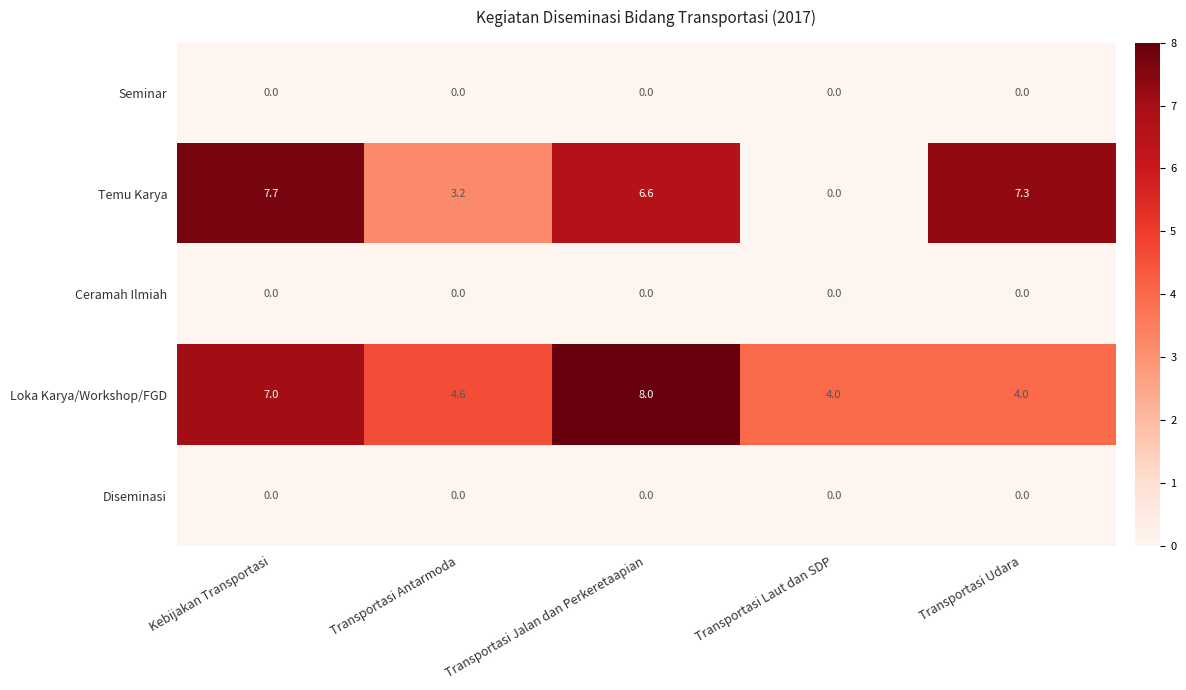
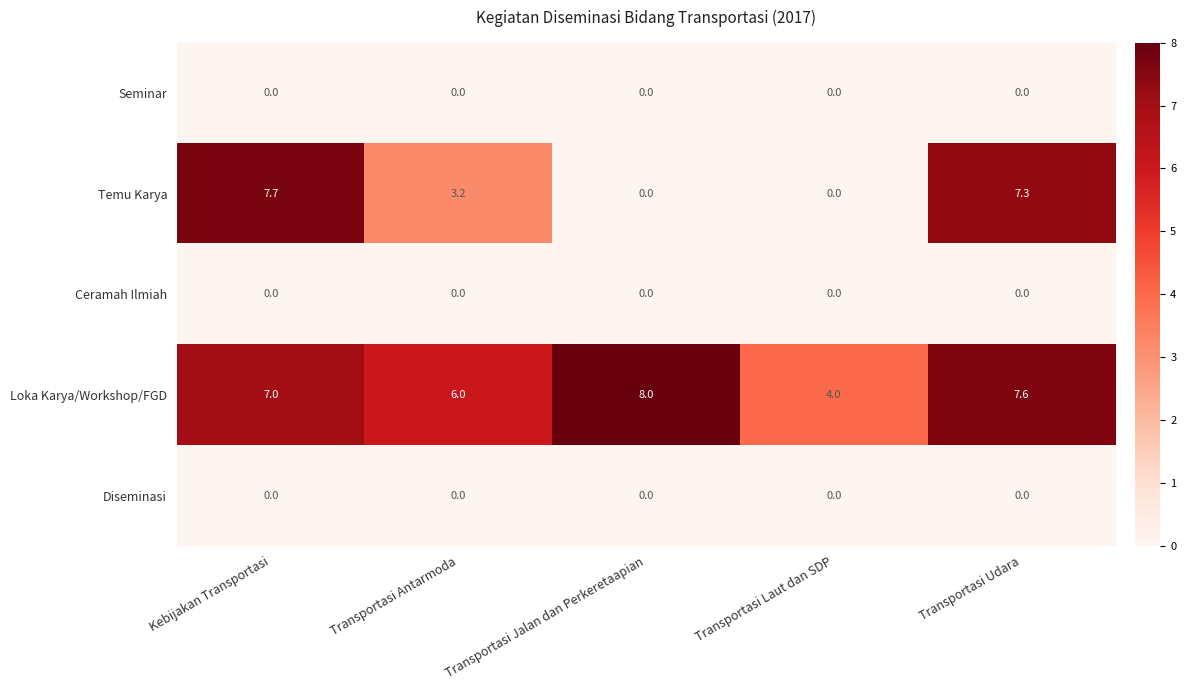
  {
    "Seminar": {
      "Kebijakan Transportasi": 0.0,
      "Transportasi Antarmoda": 0.0,
      "Transportasi Jalan dan Perkeretaapian": 0.0,
      "Transportasi Laut dan SDP": 0.0,
      "Transportasi Udara": 0.0
    },
    "Temu Karya": {
      "Kebijakan Transportasi": 7.7,
      "Transportasi Antarmoda": 3.2,
-     "Transportasi Jalan dan Perkeretaapian": 6.6,
+     "Transportasi Jalan dan Perkeretaapian": 0.0,
      "Transportasi Laut dan SDP": 0.0,
      "Transportasi Udara": 7.3
    },
    "Ceramah Ilmiah": {
      "Kebijakan Transportasi": 0.0,
      "Transportasi Antarmoda": 0.0,
      "Transportasi Jalan dan Perkeretaapian": 0.0,
      "Transportasi Laut dan SDP": 0.0,
      "Transportasi Udara": 0.0
    },
    "Loka Karya/Workshop/FGD": {
      "Kebijakan Transportasi": 7.0,
-     "Transportasi Antarmoda": 4.6,
+     "Transportasi Antarmoda": 6.0,
      "Transportasi Jalan dan Perkeretaapian": 8.0,
      "Transportasi Laut dan SDP": 4.0,
-     "Transportasi Udara": 4.0
+     "Transportasi Udara": 7.6
    },
    "Diseminasi": {
      "Kebijakan Transportasi": 0.0,
      "Transportasi Antarmoda": 0.0,
      "Transportasi Jalan dan Perkeretaapian": 0.0,
      "Transportasi Laut dan SDP": 0.0,
      "Transportasi Udara": 0.0
    }
  }
